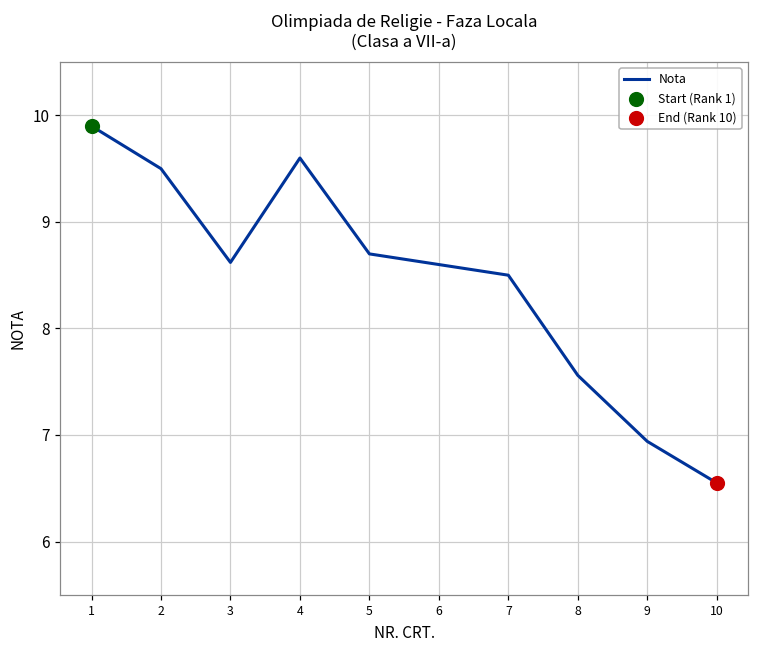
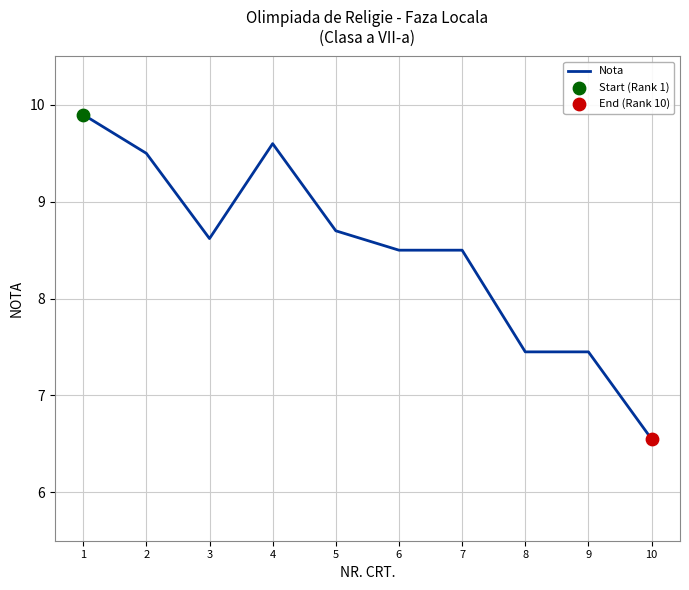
  {
    "Nota": {
      "2": 9.5,
      "3": 8.6,
      "4": 9.6,
      "5": 8.7,
-     "6": 8.6,
+     "6": 8.5,
      "7": 8.5,
-     "8": 7.6,
-     "9": 6.9
+     "8": 7.5,
+     "9": 7.5
    }
  }
